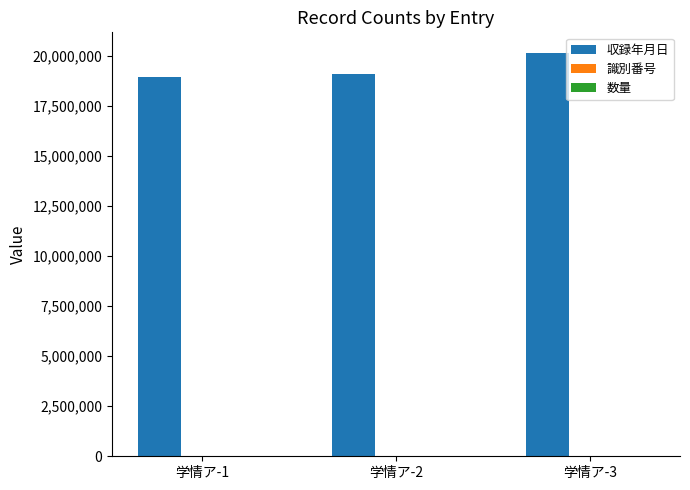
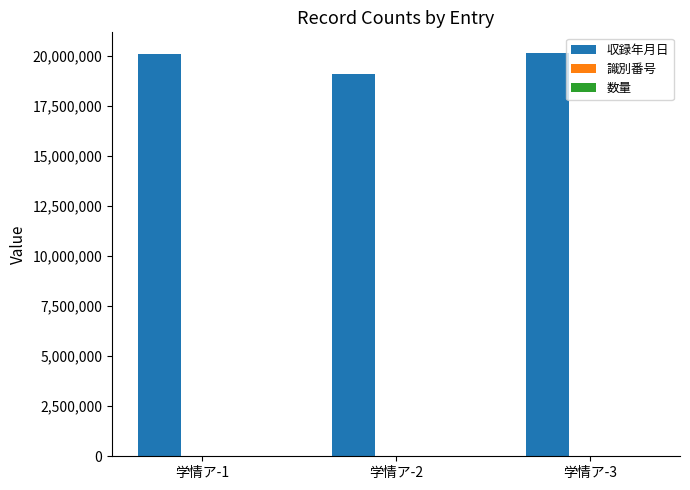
  {
    "収録年月日": {
-     "学情ア-1": "19,000,000",
+     "学情ア-1": "20,100,000",
      "学情ア-2": "19,100,000",
      "学情ア-3": "20,200,000"
    }
  }
